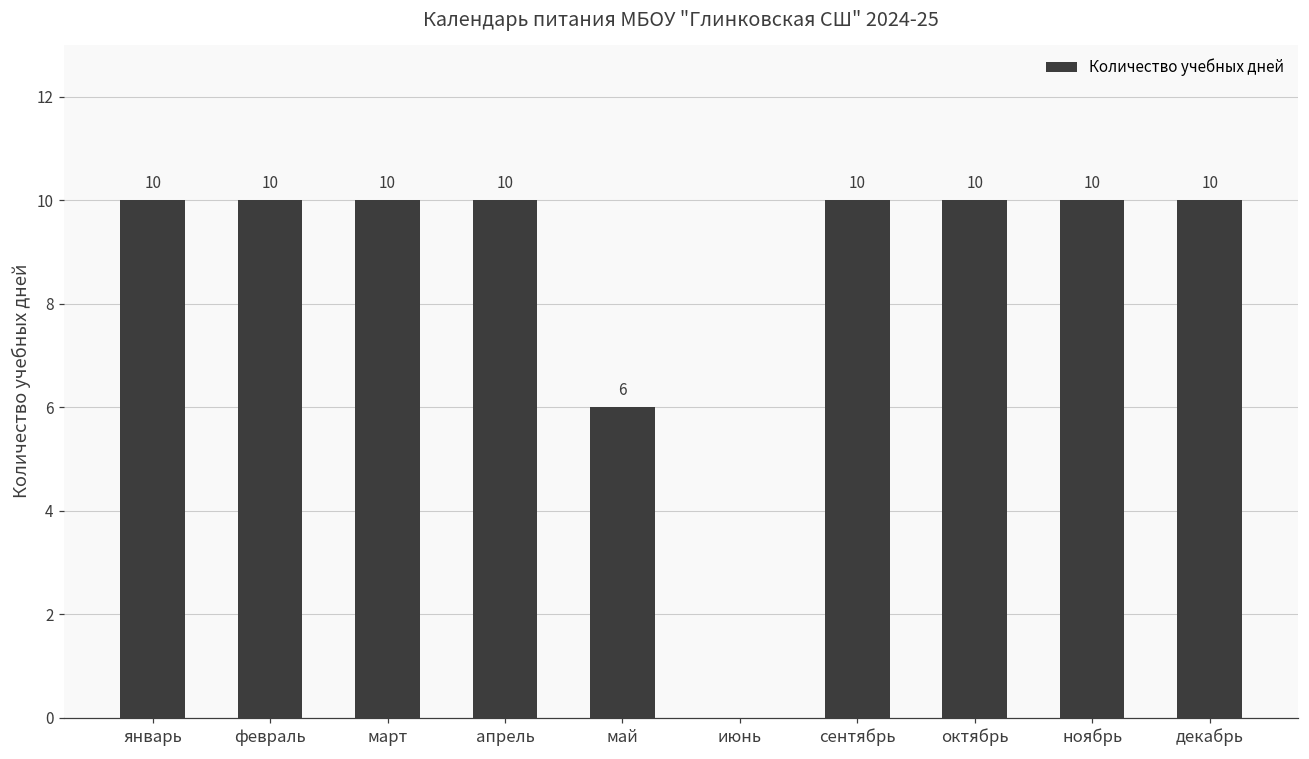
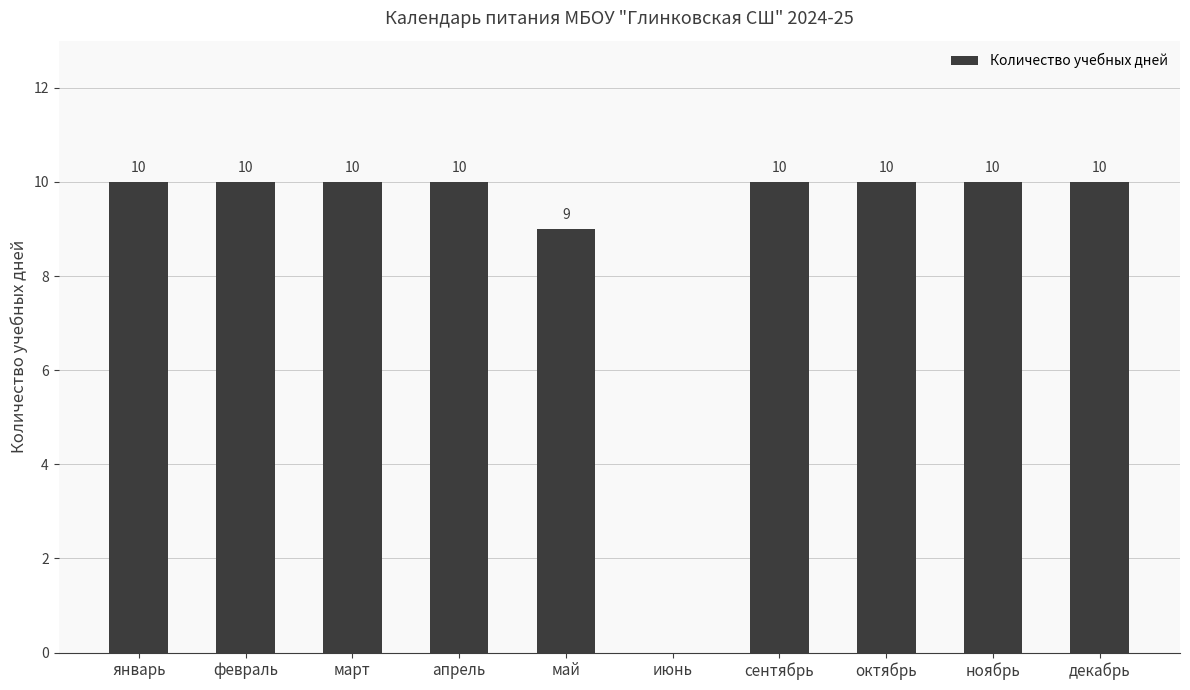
  {
    "январь": 10,
    "февраль": 10,
    "март": 10,
    "апрель": 10,
-   "май": 6,
+   "май": 9,
    "сентябрь": 10,
    "октябрь": 10,
    "ноябрь": 10,
    "декабрь": 10
  }
